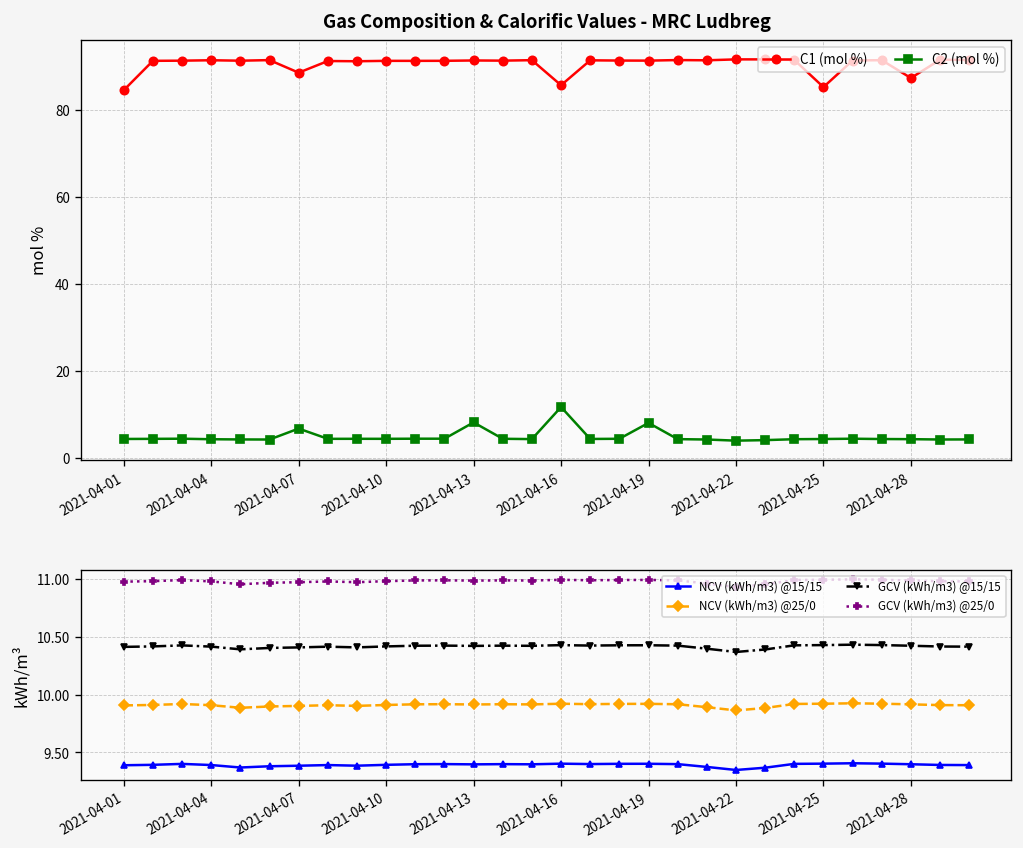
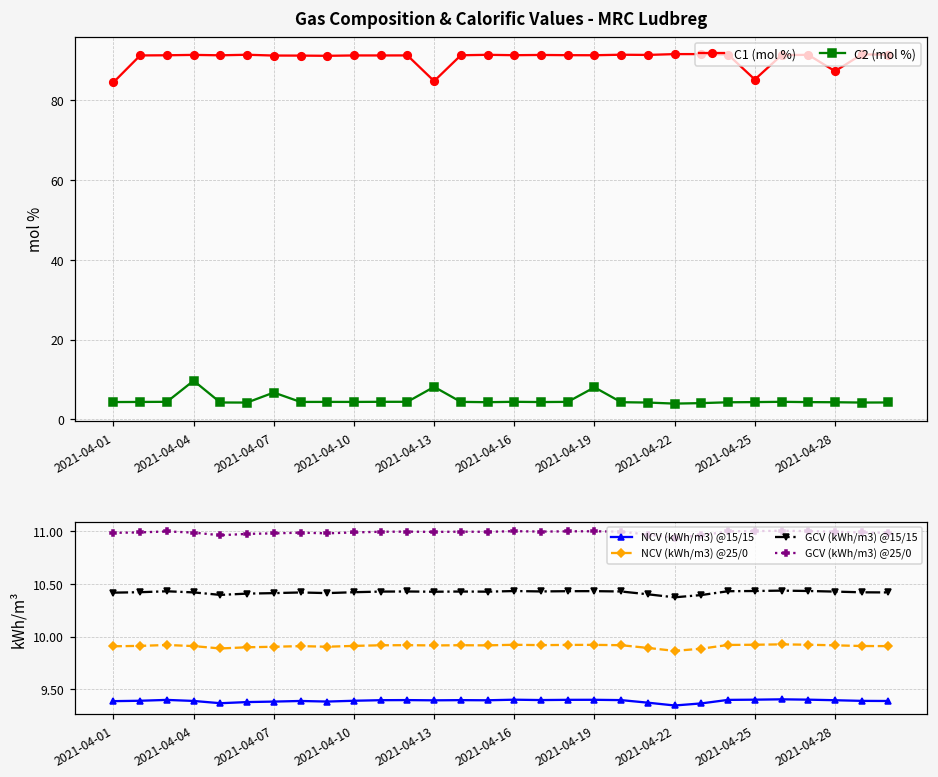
  {
    "Gas Composition & Calorific Values - MRC Ludbreg": {
      "C1 (mol %)": {
        "2021-04-01": 84,
        "2021-04-04": 91,
-       "2021-04-07": 88,
+       "2021-04-07": 91,
        "2021-04-10": 91,
-       "2021-04-13": 91,
-       "2021-04-16": 86,
+       "2021-04-13": 85,
+       "2021-04-16": 91,
        "2021-04-19": 91,
        "2021-04-22": 92,
        "2021-04-25": 85,
        "2021-04-28": 87
      },
      "C2 (mol %)": {
        "2021-04-01": 4,
-       "2021-04-04": 4,
+       "2021-04-04": 10,
        "2021-04-07": 7,
        "2021-04-10": 4,
        "2021-04-13": 8,
-       "2021-04-16": 12,
+       "2021-04-16": 4,
        "2021-04-19": 8,
        "2021-04-22": 4,
        "2021-04-25": 4,
        "2021-04-28": 4
      }
    }
  }
